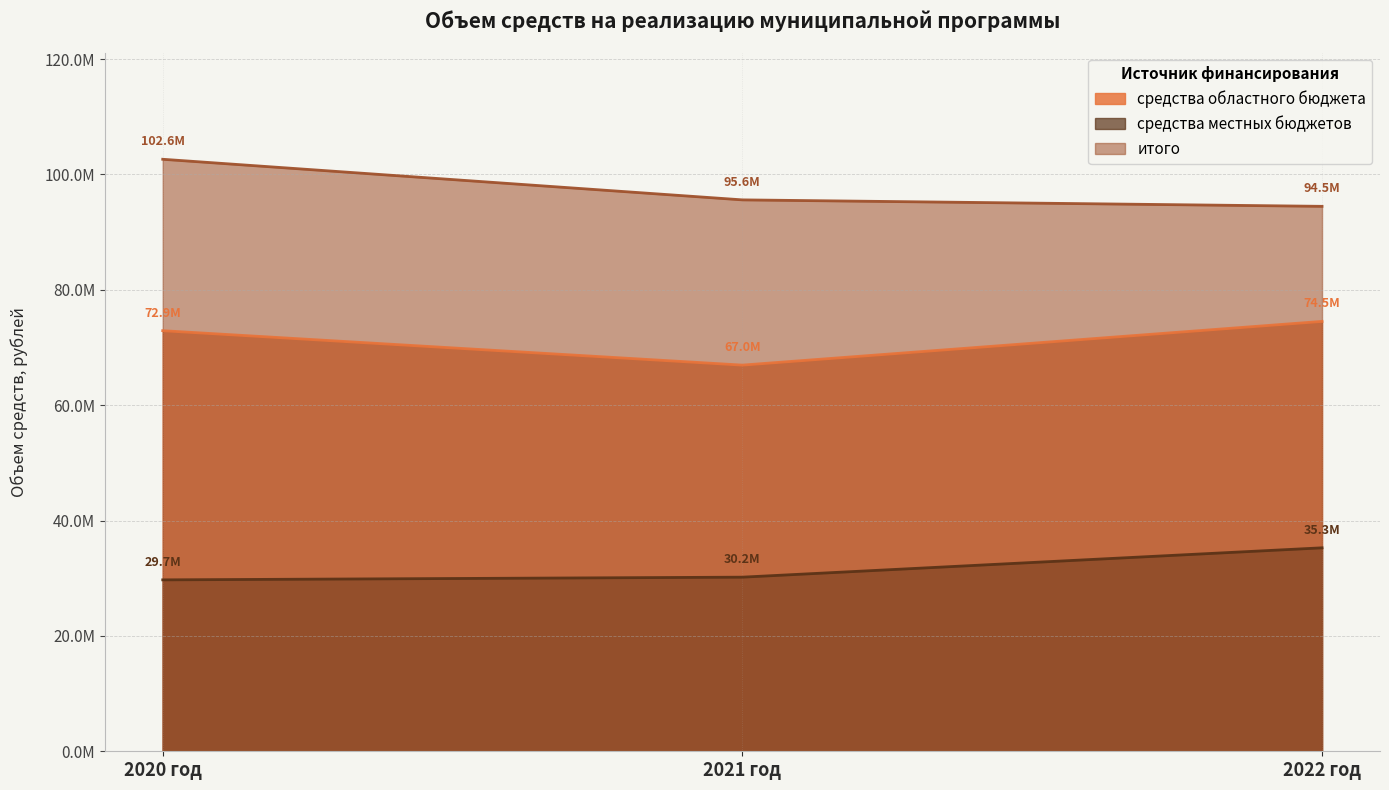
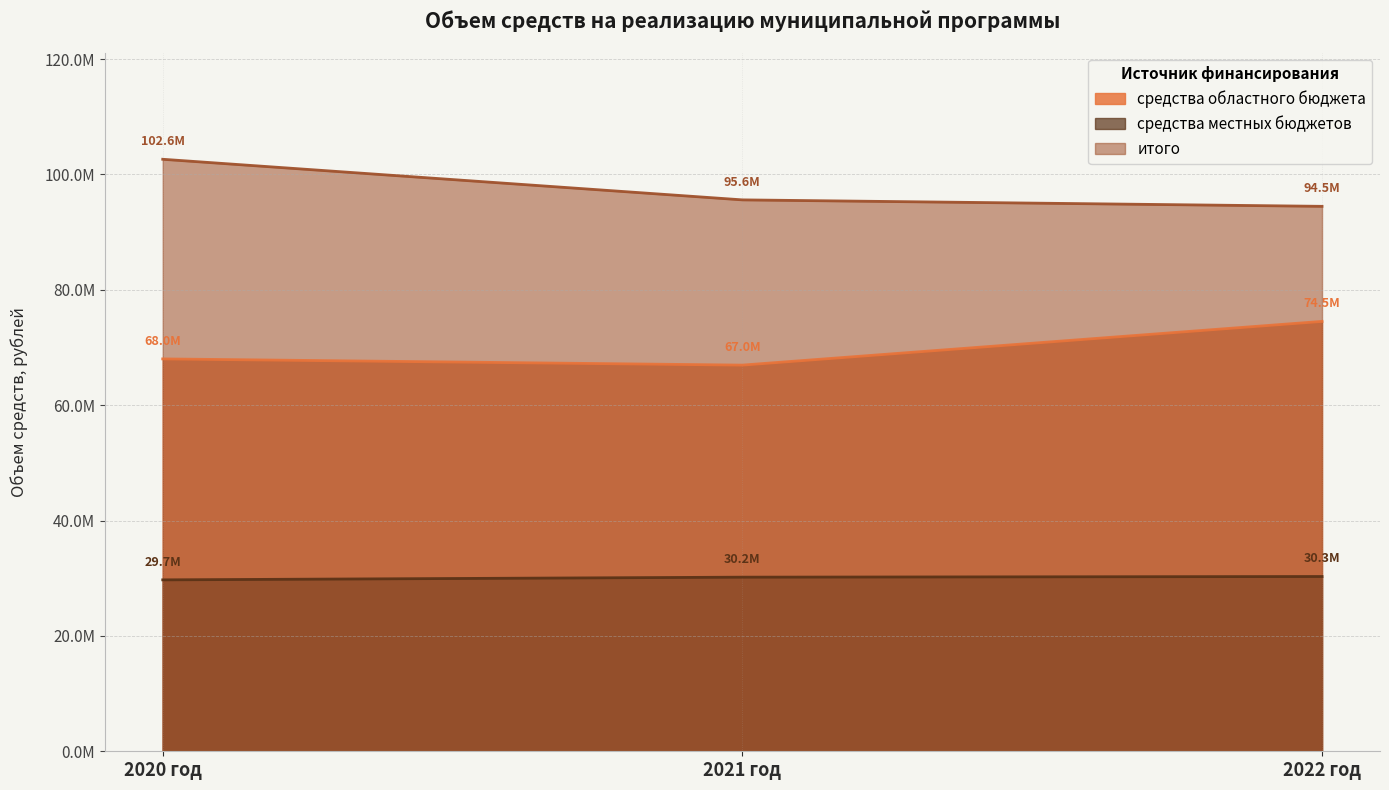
  {
    "средства областного бюджета": {
-     "2020 год": "72.9M",
+     "2020 год": "68.0M",
      "2021 год": "67.0M",
      "2022 год": "74.5M"
    },
    "средства местных бюджетов": {
      "2020 год": "29.7M",
      "2021 год": "30.2M",
-     "2022 год": "35.3M"
+     "2022 год": "30.3M"
    },
    "итого": {
      "2020 год": "102.6M",
      "2021 год": "95.6M",
      "2022 год": "94.5M"
    }
  }
